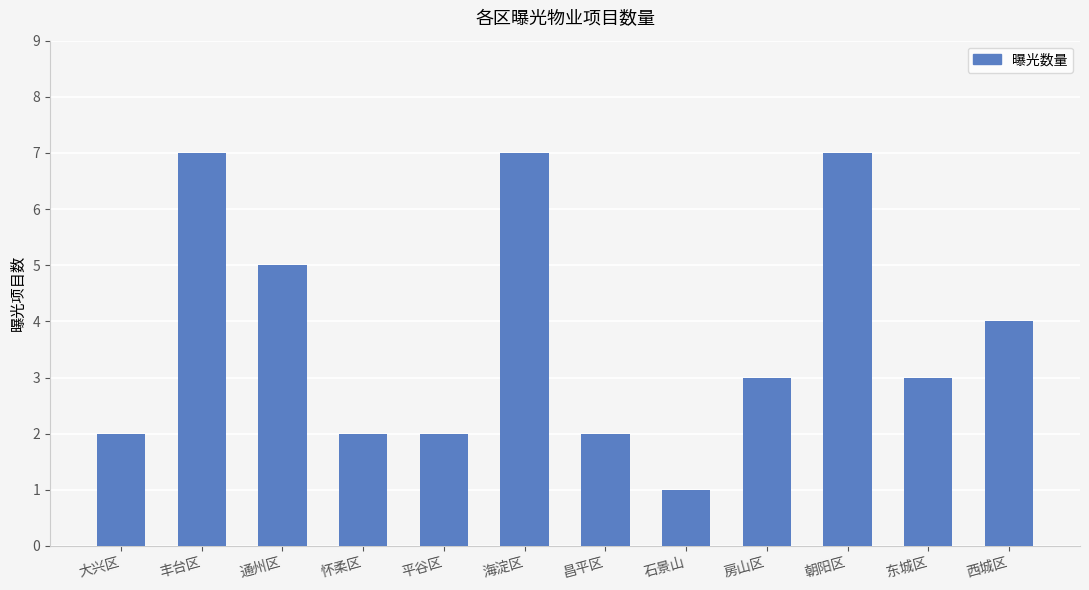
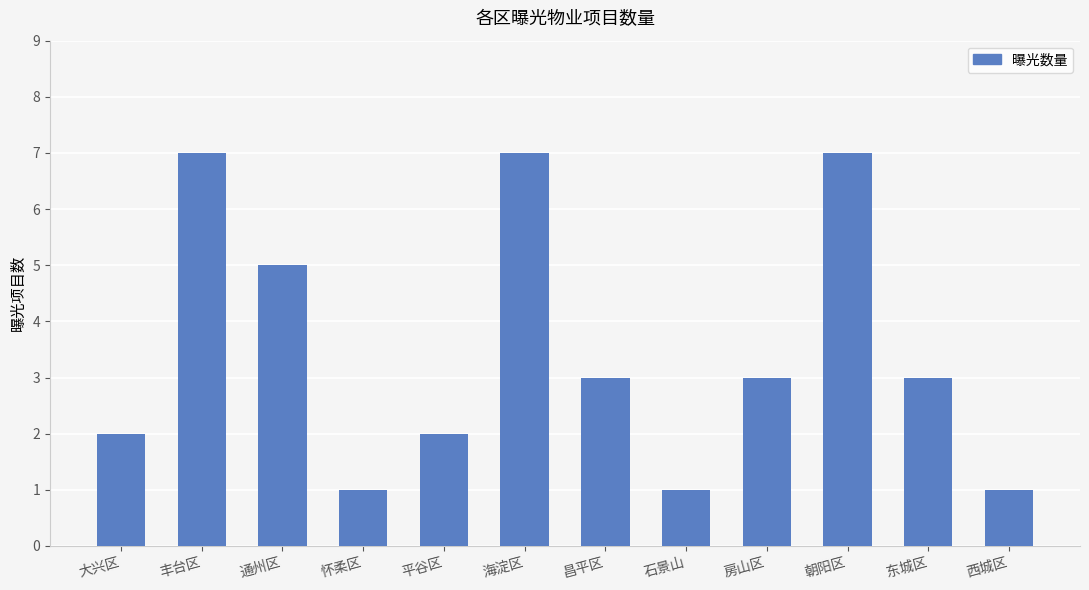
  {
    "大兴区": 2,
    "丰台区": 7,
    "通州区": 5,
-   "怀柔区": 2,
+   "怀柔区": 1,
    "平谷区": 2,
    "海淀区": 7,
-   "昌平区": 2,
+   "昌平区": 3,
    "石景山": 1,
    "房山区": 3,
    "朝阳区": 7,
    "东城区": 3,
-   "西城区": 4
+   "西城区": 1
  }
